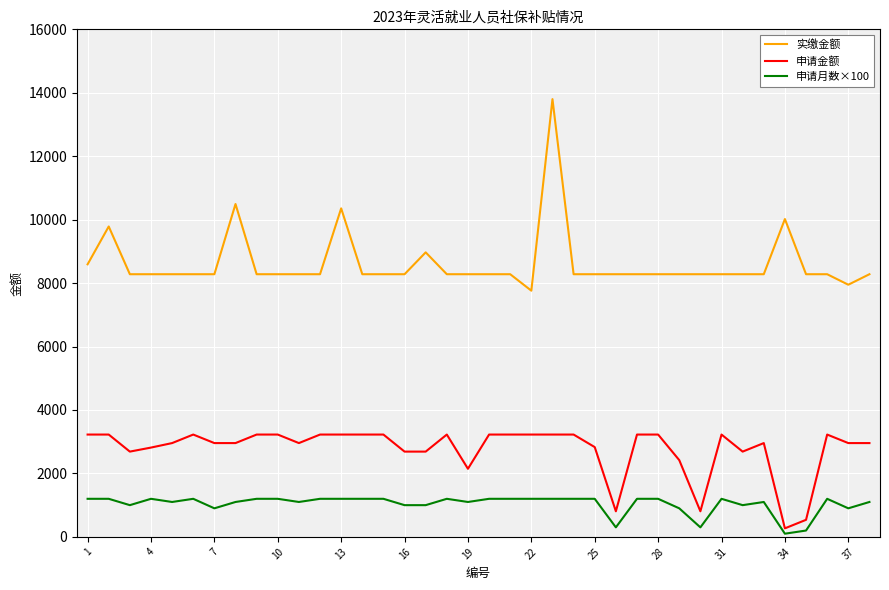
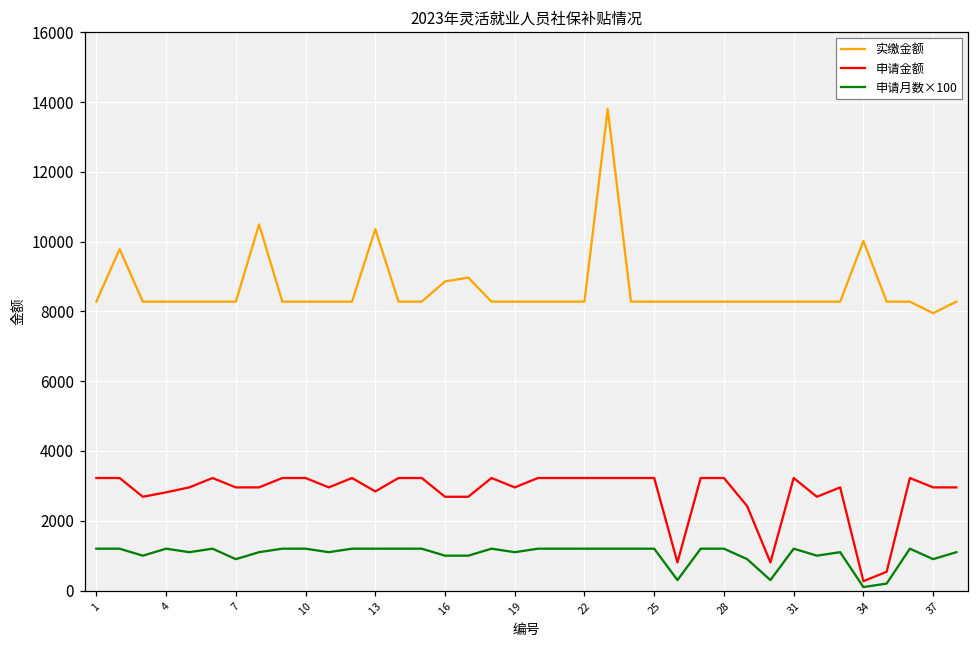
  {
    "实缴金额": {
-     "1": 8600,
+     "1": 8300,
      "4": 8300,
      "7": 8300,
      "10": 8300,
      "13": 10400,
-     "16": 8300,
+     "16": 8900,
      "19": 8300,
-     "22": 7800,
+     "22": 8300,
      "25": 8300,
      "28": 8300,
      "31": 8300,
      "34": 10000,
      "37": 7900
    },
    "申请金额": {
      "1": 3200,
      "4": 2800,
      "7": 3000,
      "10": 3200,
-     "13": 3200,
+     "13": 2800,
      "16": 2700,
-     "19": 2100,
+     "19": 3000,
      "22": 3200,
-     "25": 2800,
+     "25": 3200,
      "28": 3200,
      "31": 3200,
      "34": 300,
      "37": 3000
    },
    "申请月数×100": {
      "1": 1200,
      "4": 1200,
      "7": 900,
      "10": 1200,
      "13": 1200,
      "16": 1000,
      "19": 1100,
      "22": 1200,
      "25": 1200,
      "28": 1200,
      "31": 1200,
      "34": 100,
      "37": 900
    }
  }
